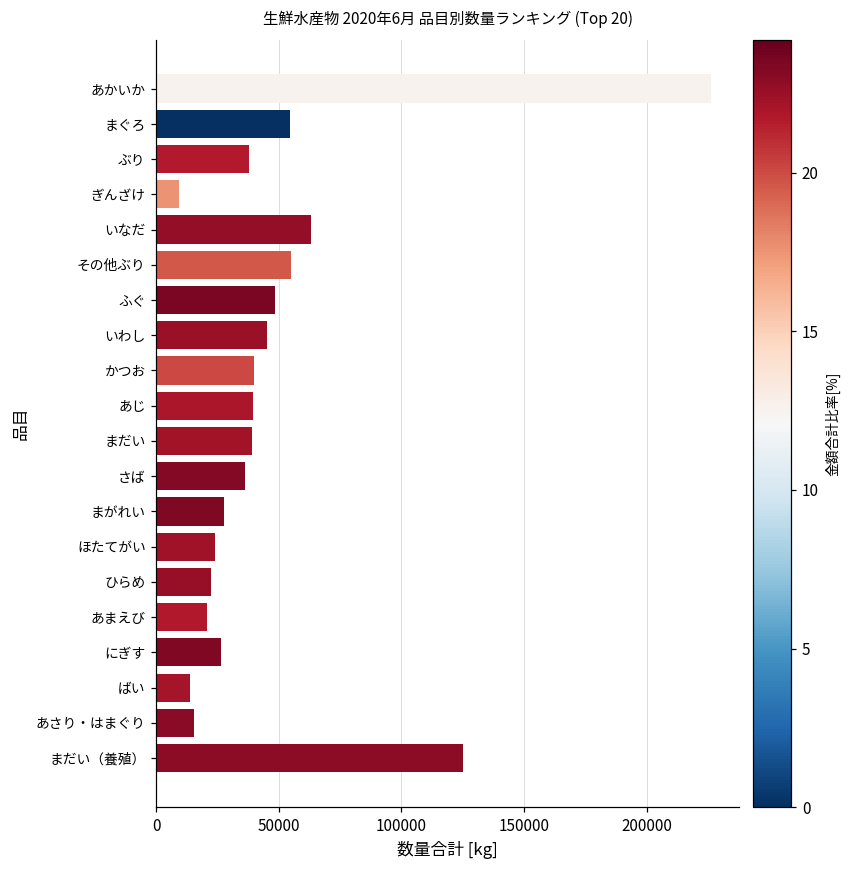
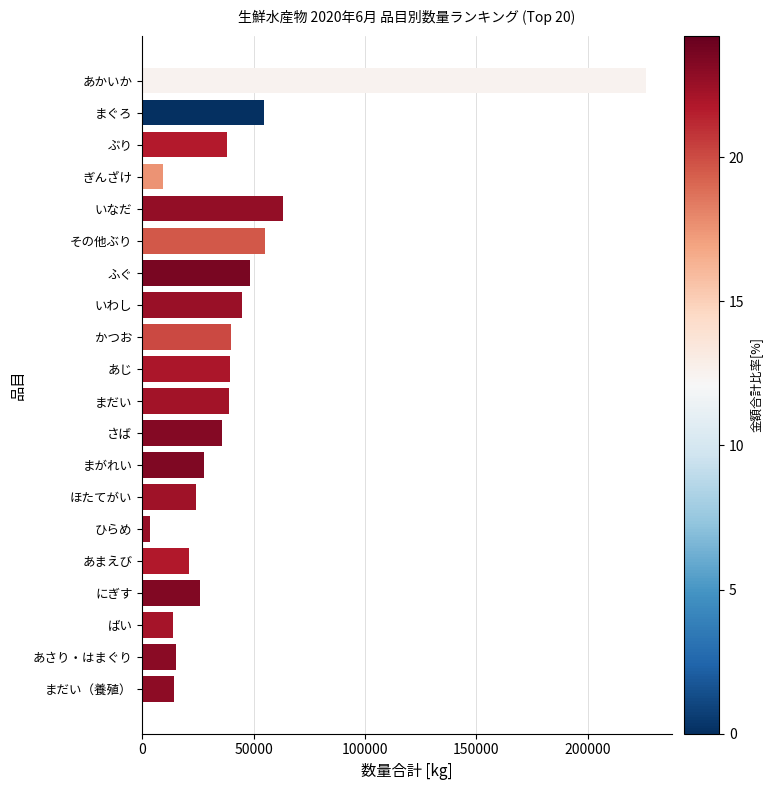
  {
    "あかいか": 226000,
    "まぐろ": 55000,
    "ぶり": 38000,
    "ぎんざけ": 9000,
    "いなだ": 63000,
    "その他ぶり": 55000,
    "ふぐ": 49000,
    "いわし": 45000,
    "かつお": 40000,
    "あじ": 40000,
    "まだい": 39000,
    "さば": 36000,
    "まがれい": 28000,
    "ほたてがい": 24000,
-   "ひらめ": 22000,
+   "ひらめ": 4000,
    "あまえび": 21000,
    "にぎす": 26000,
    "ばい": 14000,
    "あさり・はまぐり": 15000,
-   "まだい（養殖）": 125000
+   "まだい（養殖）": 14000
  }
